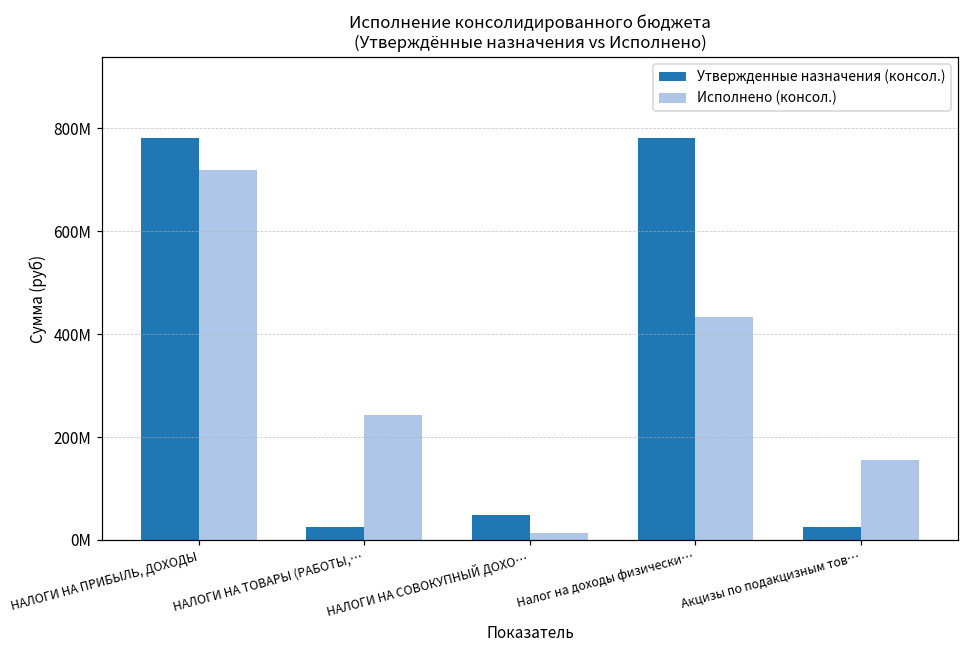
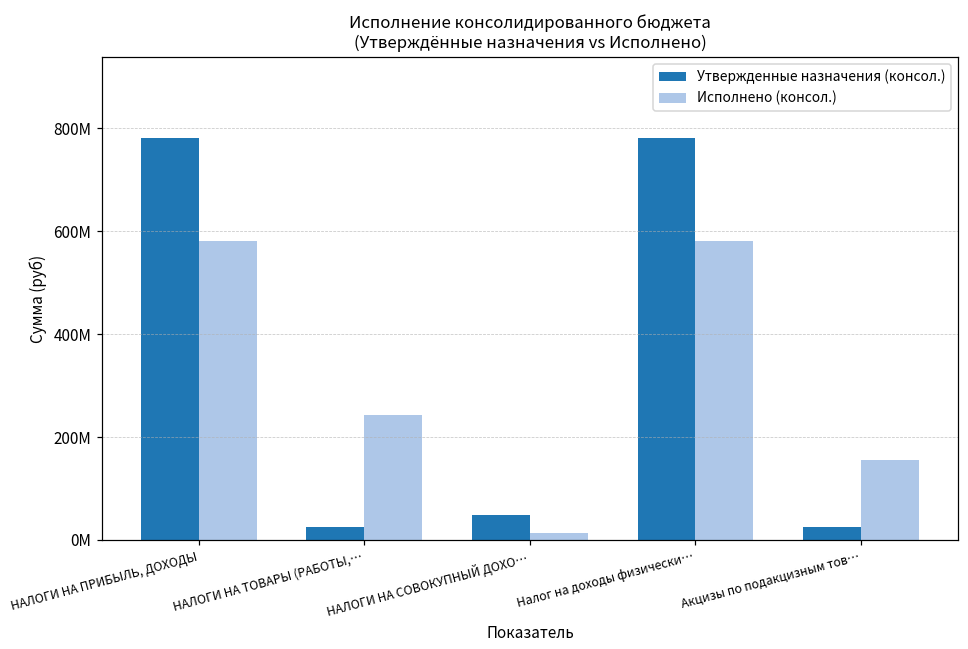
  {
    "Утвержденные назначения (консол.)": {
      "НАЛОГИ НА ПРИБЫЛЬ, ДОХОДЫ": 780000000,
      "НАЛОГИ НА ТОВАРЫ (РАБОТЫ,…": 30000000,
      "НАЛОГИ НА СОВОКУПНЫЙ ДОХО…": 50000000,
      "Налог на доходы физически…": 780000000,
      "Акцизы по подакцизным тов…": 30000000
    },
    "Исполнено (консол.)": {
-     "НАЛОГИ НА ПРИБЫЛЬ, ДОХОДЫ": 720000000,
+     "НАЛОГИ НА ПРИБЫЛЬ, ДОХОДЫ": 580000000,
      "НАЛОГИ НА ТОВАРЫ (РАБОТЫ,…": 240000000,
      "НАЛОГИ НА СОВОКУПНЫЙ ДОХО…": 10000000,
-     "Налог на доходы физически…": 430000000,
+     "Налог на доходы физически…": 580000000,
      "Акцизы по подакцизным тов…": 160000000
    }
  }
